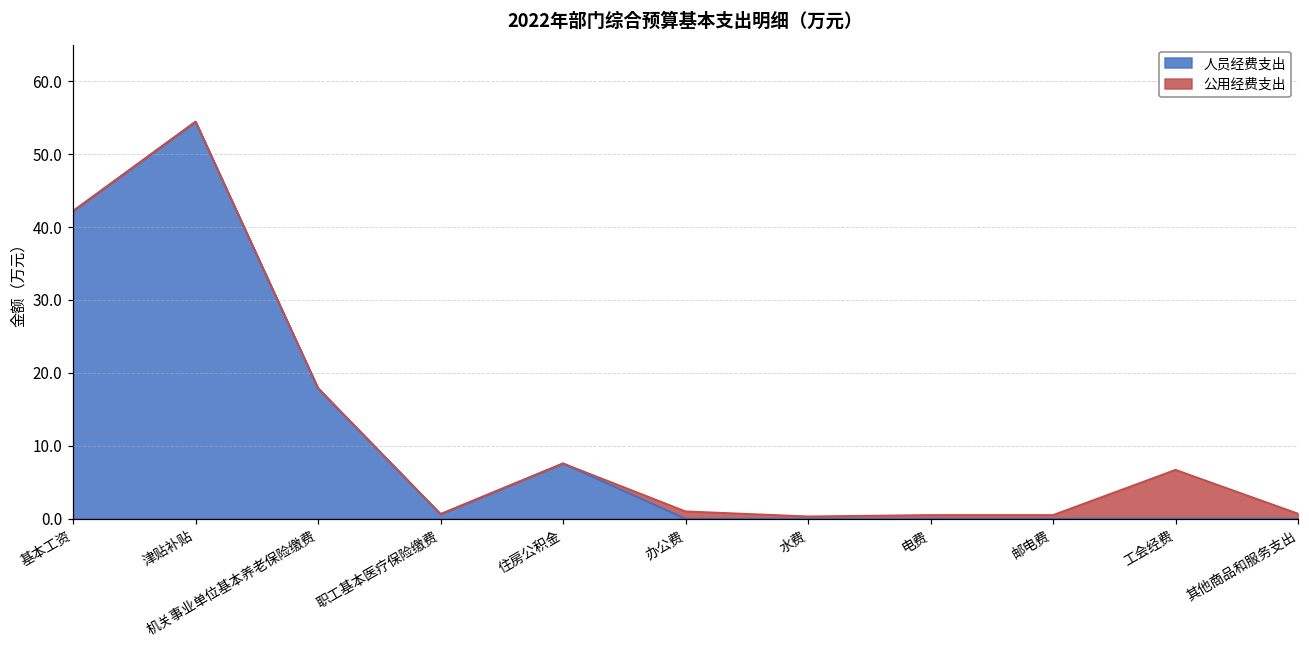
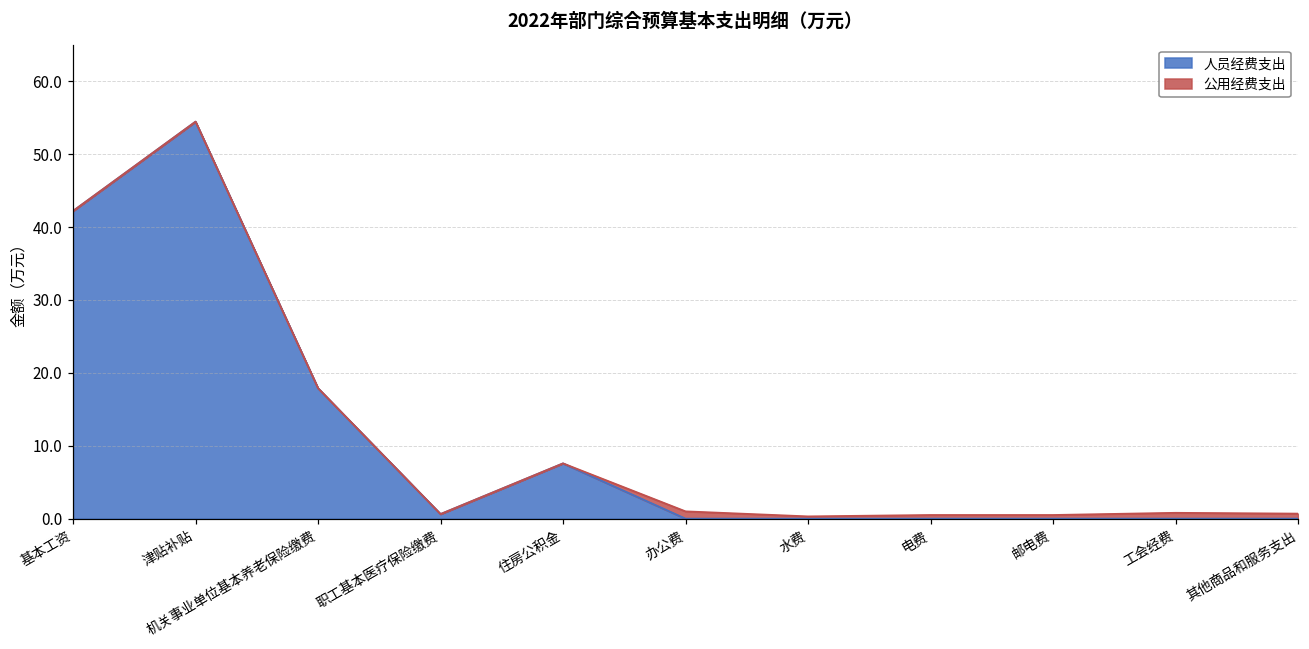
  {
    "人员经费支出": {
      "办公费": 0,
      "电费": 0,
      "邮电费": 0,
      "工会经费": 0,
      "其他商品和服务支出": 0
    },
    "公用经费支出": {
      "办公费": 1,
      "电费": 1,
      "邮电费": 1,
-     "工会经费": 7,
+     "工会经费": 1,
      "其他商品和服务支出": 1
    }
  }
